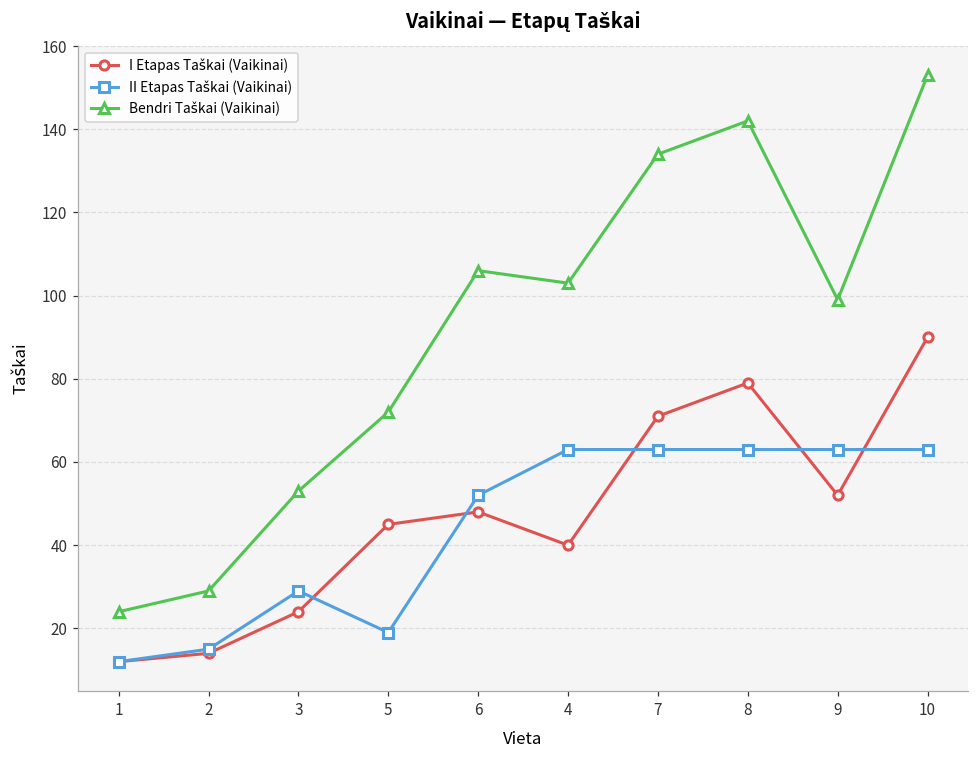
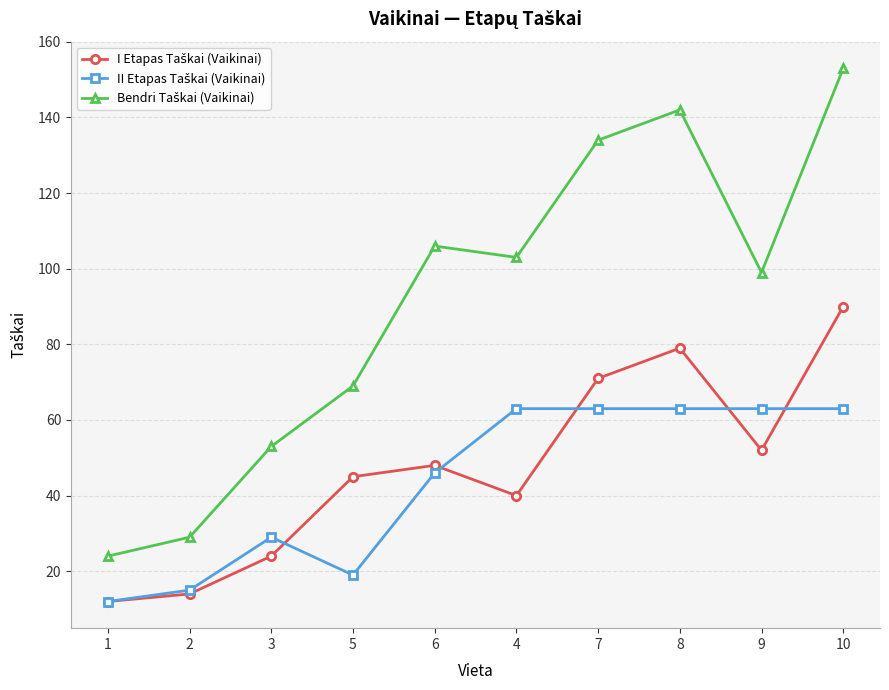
  {
    "I Etapas Taškai (Vaikinai)": {
      "2": 14,
      "3": 24,
      "5": 45,
      "6": 48,
      "4": 40,
      "7": 71,
      "8": 79,
      "9": 52,
      "10": 90
    },
    "II Etapas Taškai (Vaikinai)": {
      "2": 15,
      "3": 29,
      "5": 19,
-     "6": 52,
+     "6": 46,
      "4": 63,
      "7": 63,
      "8": 63,
      "9": 63,
      "10": 63
    },
    "Bendri Taškai (Vaikinai)": {
      "1": 24,
      "2": 29,
      "3": 53,
-     "5": 72,
+     "5": 69,
      "6": 106,
      "4": 103,
      "7": 134,
      "8": 142,
      "9": 99,
      "10": 153
    }
  }
